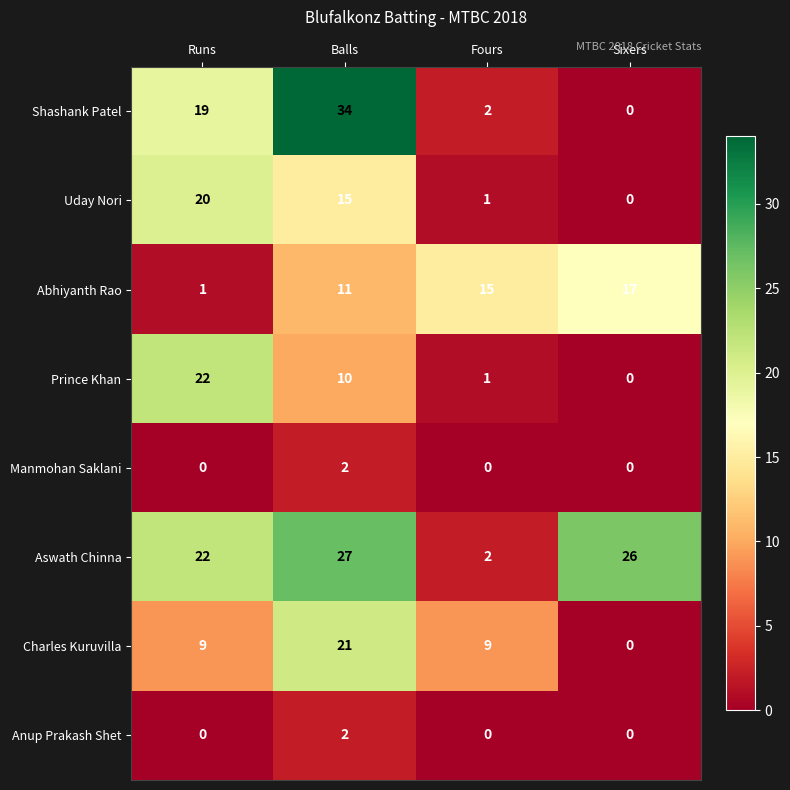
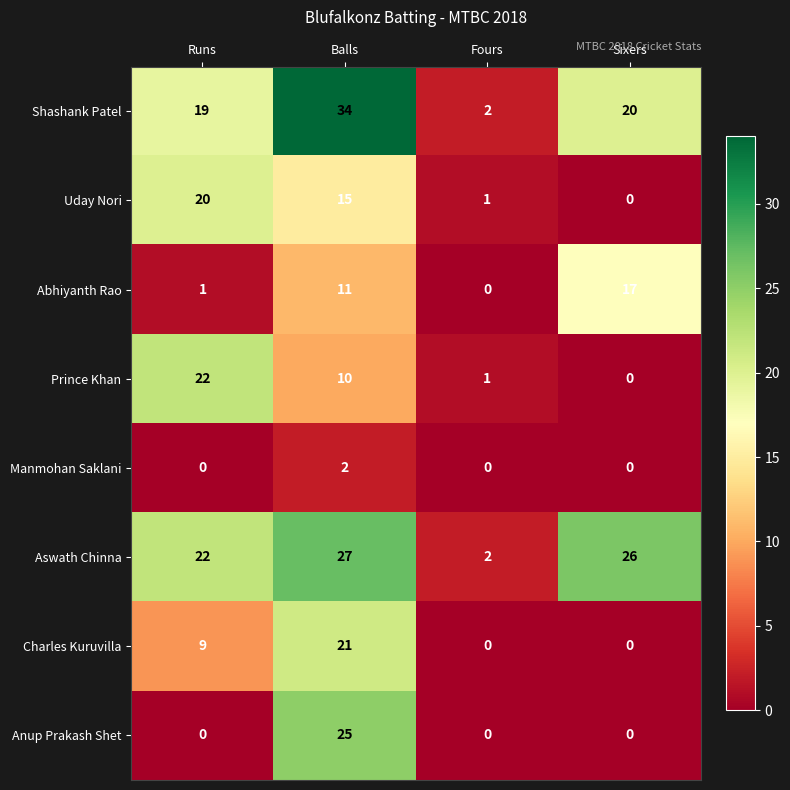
  {
    "Shashank Patel": {
      "Runs": 19,
      "Balls": 34,
      "Fours": 2,
-     "Sixers": 0
+     "Sixers": 20
    },
    "Uday Nori": {
      "Runs": 20,
      "Balls": 15,
      "Fours": 1,
      "Sixers": 0
    },
    "Abhiyanth Rao": {
      "Runs": 1,
      "Balls": 11,
-     "Fours": 15,
+     "Fours": 0,
      "Sixers": 17
    },
    "Prince Khan": {
      "Runs": 22,
      "Balls": 10,
      "Fours": 1,
      "Sixers": 0
    },
    "Manmohan Saklani": {
      "Runs": 0,
      "Balls": 2,
      "Fours": 0,
      "Sixers": 0
    },
    "Aswath Chinna": {
      "Runs": 22,
      "Balls": 27,
      "Fours": 2,
      "Sixers": 26
    },
    "Charles Kuruvilla": {
      "Runs": 9,
      "Balls": 21,
-     "Fours": 9,
+     "Fours": 0,
      "Sixers": 0
    },
    "Anup Prakash Shet": {
      "Runs": 0,
-     "Balls": 2,
+     "Balls": 25,
      "Fours": 0,
      "Sixers": 0
    }
  }
